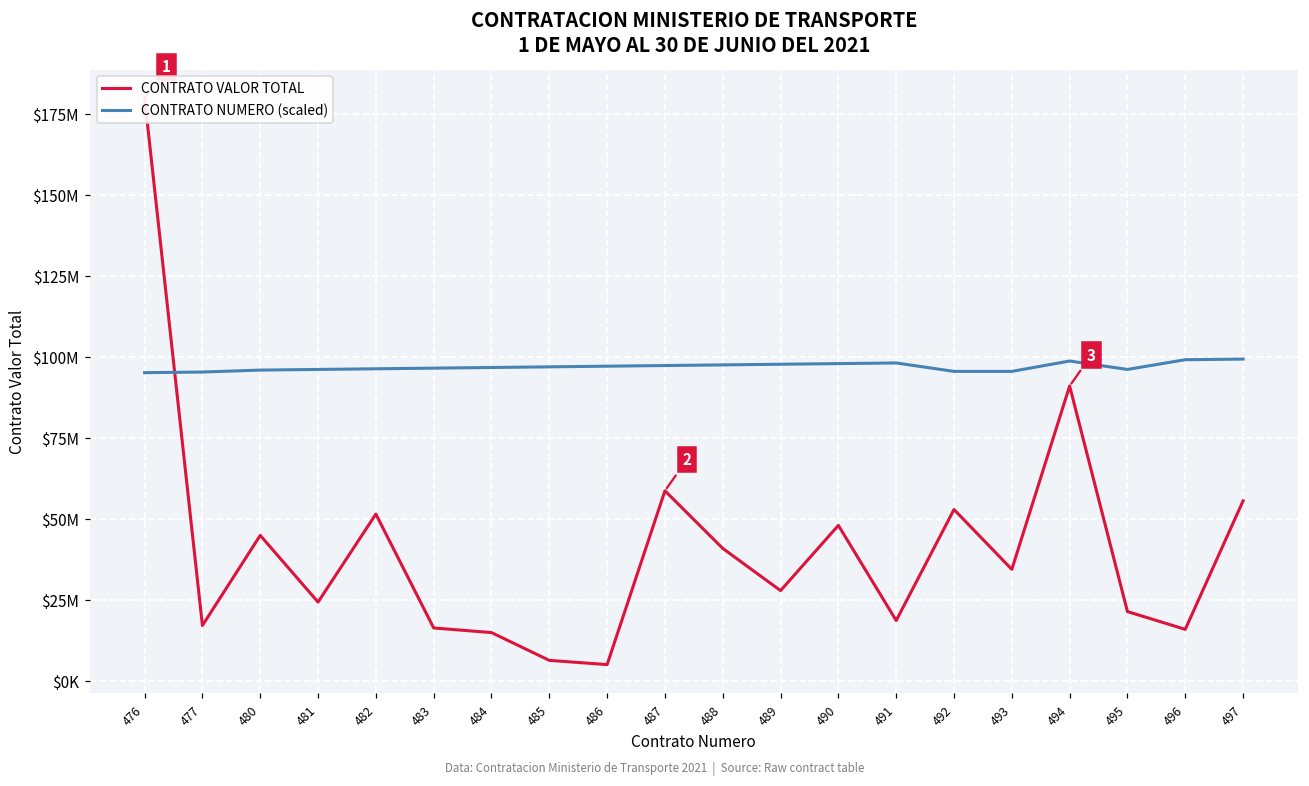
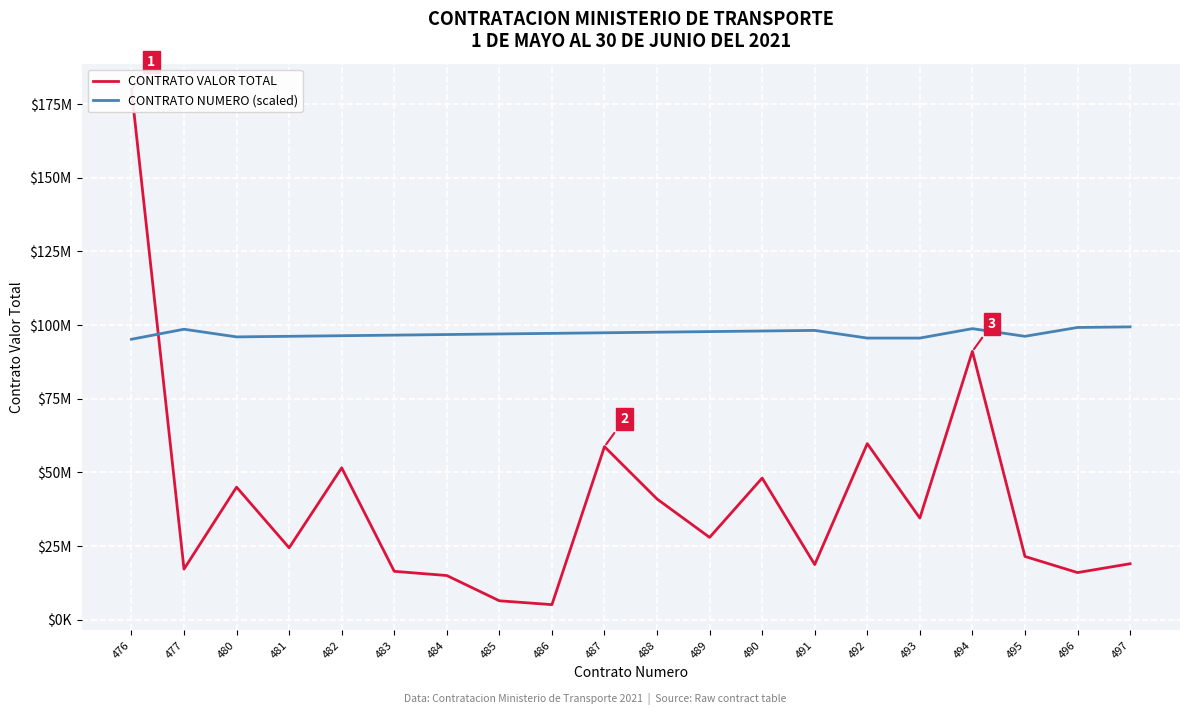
  {
    "CONTRATO VALOR TOTAL": {
      "477": "$17000000",
      "480": "$45000000",
      "481": "$24000000",
      "482": "$52000000",
      "483": "$16000000",
      "484": "$15000000",
      "485": "$6000000",
      "486": "$5000000",
      "487": "$59000000",
      "488": "$41000000",
      "489": "$28000000",
      "490": "$48000000",
      "491": "$19000000",
-     "492": "$53000000",
+     "492": "$60000000",
      "493": "$35000000",
      "494": "$91000000",
      "495": "$21000000",
      "496": "$16000000",
-     "497": "$56000000"
+     "497": "$19000000"
    },
    "CONTRATO NUMERO (scaled)": {
      "476": "$95000000",
-     "477": "$95000000",
+     "477": "$99000000",
      "480": "$96000000",
      "481": "$96000000",
      "482": "$96000000",
      "483": "$97000000",
      "484": "$97000000",
      "485": "$97000000",
      "486": "$97000000",
      "487": "$97000000",
      "488": "$98000000",
      "489": "$98000000",
      "490": "$98000000",
      "491": "$98000000",
      "492": "$96000000",
      "493": "$96000000",
      "494": "$99000000",
      "495": "$96000000",
      "496": "$99000000",
      "497": "$99000000"
    }
  }
